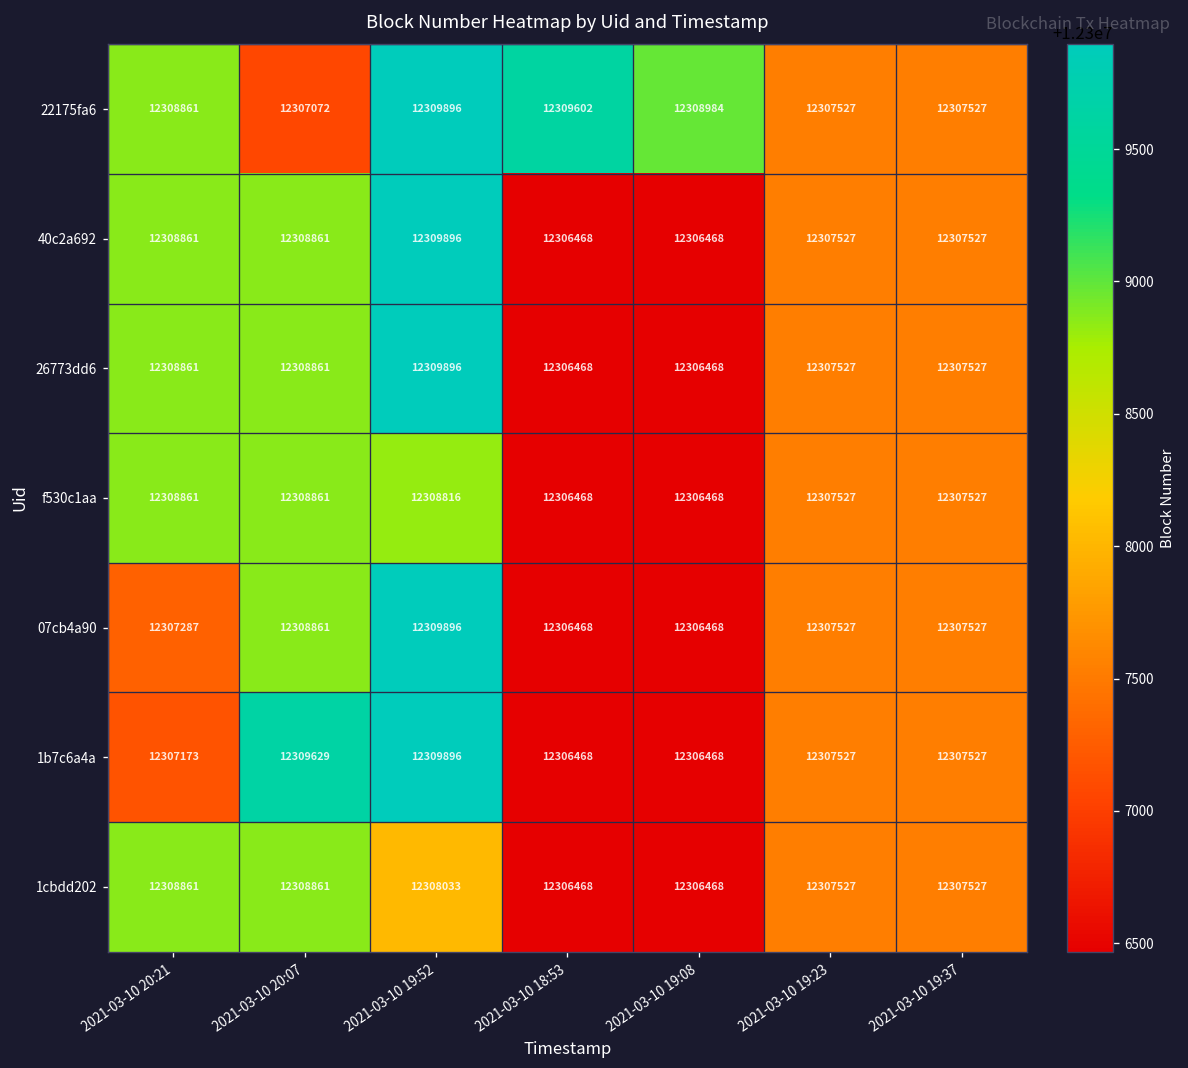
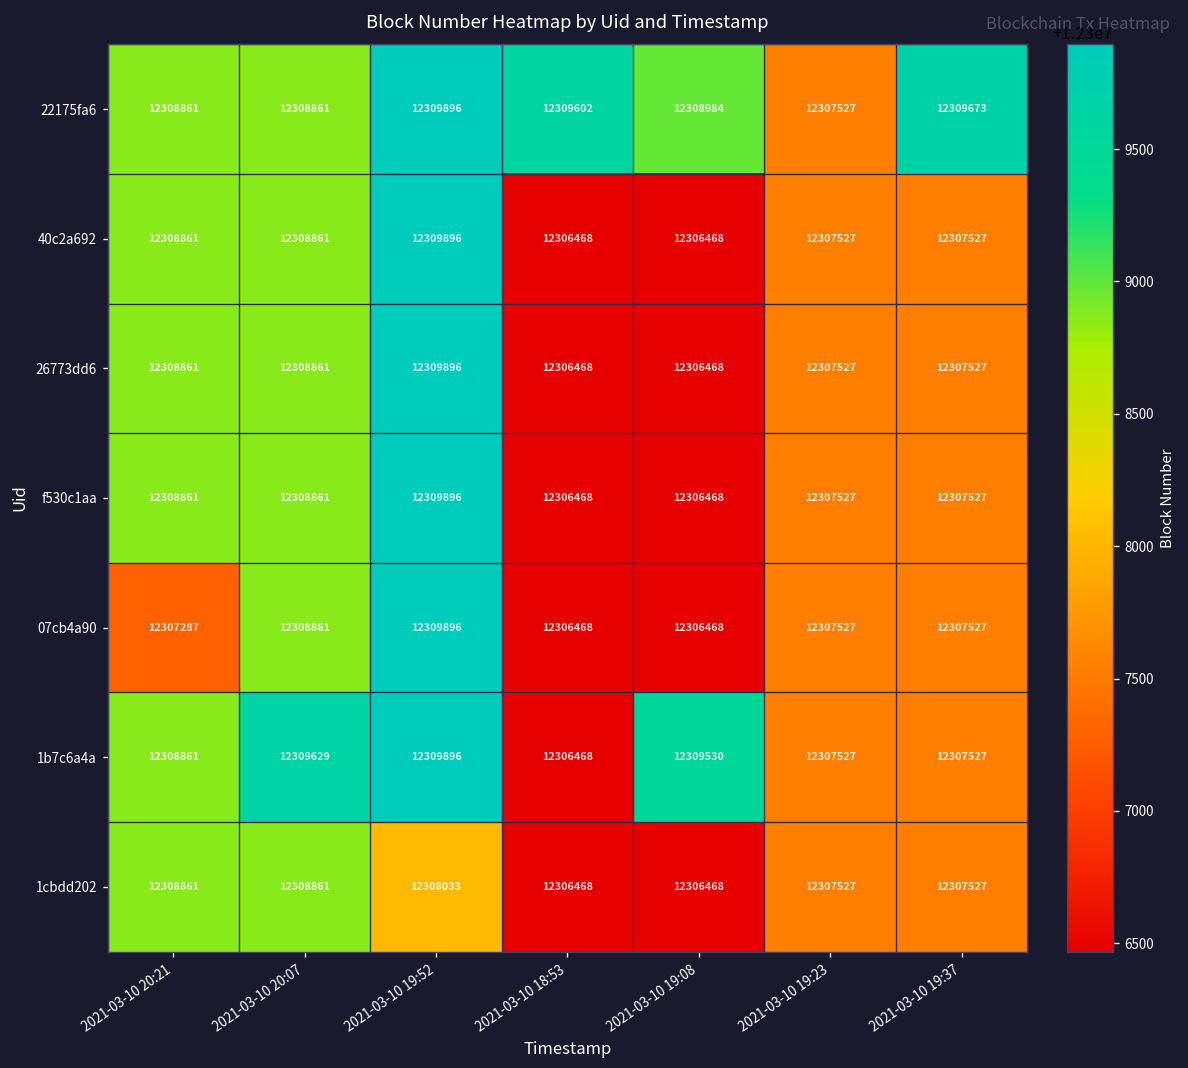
  {
    "22175fa6": {
      "2021-03-10 20:21": 12308861,
-     "2021-03-10 20:07": 12307072,
+     "2021-03-10 20:07": 12308861,
      "2021-03-10 19:52": 12309896,
      "2021-03-10 18:53": 12309602,
      "2021-03-10 19:08": 12308984,
      "2021-03-10 19:23": 12307527,
-     "2021-03-10 19:37": 12307527
+     "2021-03-10 19:37": 12309673
    },
    "40c2a692": {
      "2021-03-10 20:21": 12308861,
      "2021-03-10 20:07": 12308861,
      "2021-03-10 19:52": 12309896,
      "2021-03-10 18:53": 12306468,
      "2021-03-10 19:08": 12306468,
      "2021-03-10 19:23": 12307527,
      "2021-03-10 19:37": 12307527
    },
    "26773dd6": {
      "2021-03-10 20:21": 12308861,
      "2021-03-10 20:07": 12308861,
      "2021-03-10 19:52": 12309896,
      "2021-03-10 18:53": 12306468,
      "2021-03-10 19:08": 12306468,
      "2021-03-10 19:23": 12307527,
      "2021-03-10 19:37": 12307527
    },
    "f530c1aa": {
      "2021-03-10 20:21": 12308861,
      "2021-03-10 20:07": 12308861,
-     "2021-03-10 19:52": 12308816,
+     "2021-03-10 19:52": 12309896,
      "2021-03-10 18:53": 12306468,
      "2021-03-10 19:08": 12306468,
      "2021-03-10 19:23": 12307527,
      "2021-03-10 19:37": 12307527
    },
    "07cb4a90": {
      "2021-03-10 20:21": 12307287,
      "2021-03-10 20:07": 12308861,
      "2021-03-10 19:52": 12309896,
      "2021-03-10 18:53": 12306468,
      "2021-03-10 19:08": 12306468,
      "2021-03-10 19:23": 12307527,
      "2021-03-10 19:37": 12307527
    },
    "1b7c6a4a": {
-     "2021-03-10 20:21": 12307173,
+     "2021-03-10 20:21": 12308861,
      "2021-03-10 20:07": 12309629,
      "2021-03-10 19:52": 12309896,
      "2021-03-10 18:53": 12306468,
-     "2021-03-10 19:08": 12306468,
+     "2021-03-10 19:08": 12309530,
      "2021-03-10 19:23": 12307527,
      "2021-03-10 19:37": 12307527
    },
    "1cbdd202": {
      "2021-03-10 20:21": 12308861,
      "2021-03-10 20:07": 12308861,
      "2021-03-10 19:52": 12308033,
      "2021-03-10 18:53": 12306468,
      "2021-03-10 19:08": 12306468,
      "2021-03-10 19:23": 12307527,
      "2021-03-10 19:37": 12307527
    }
  }
